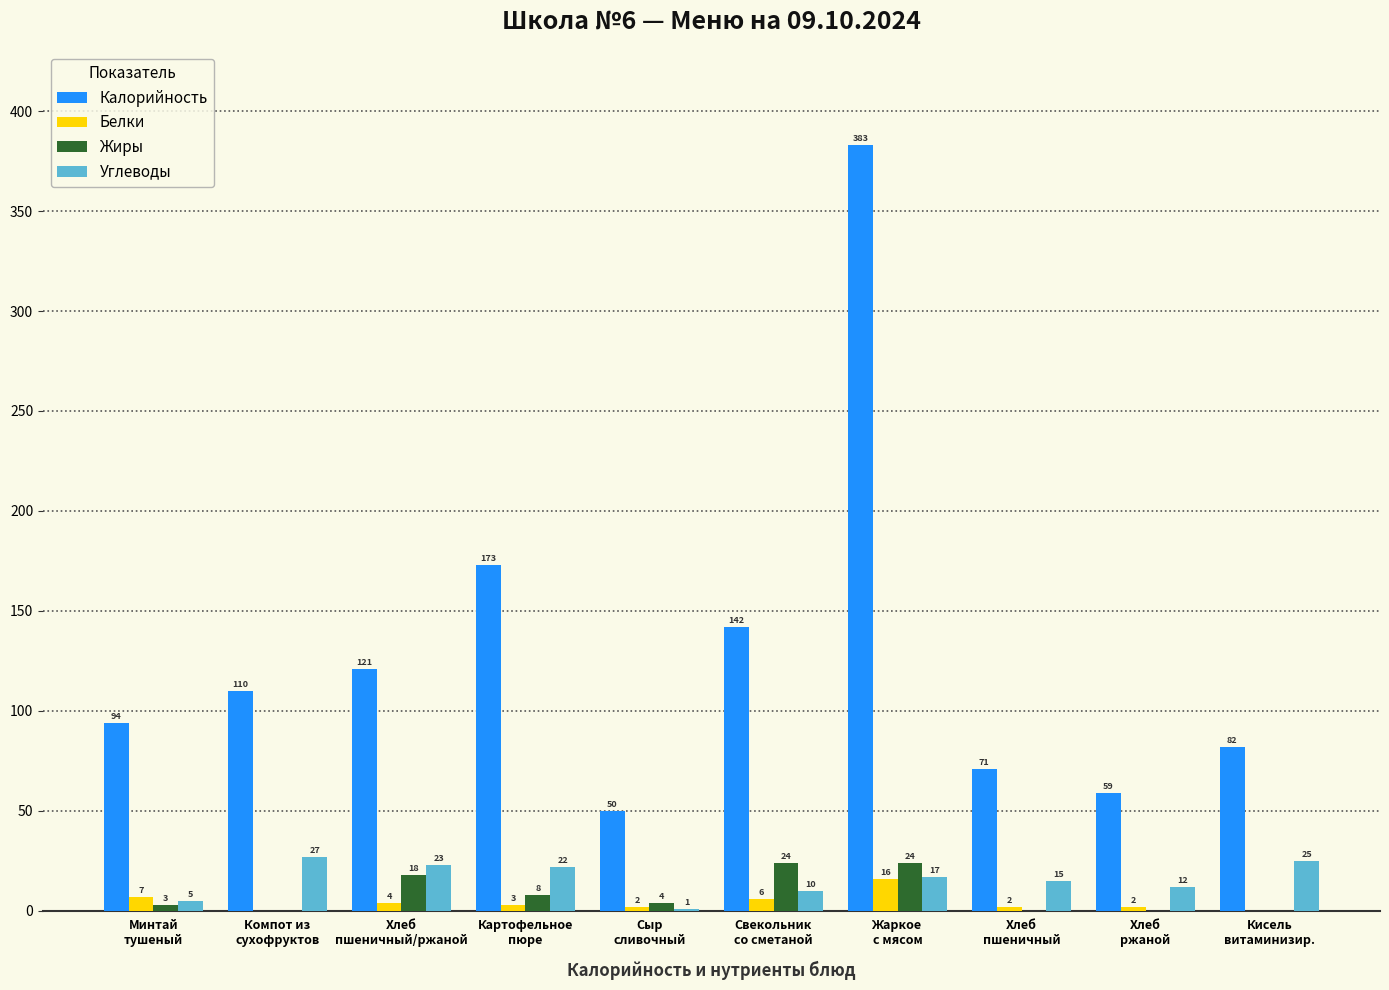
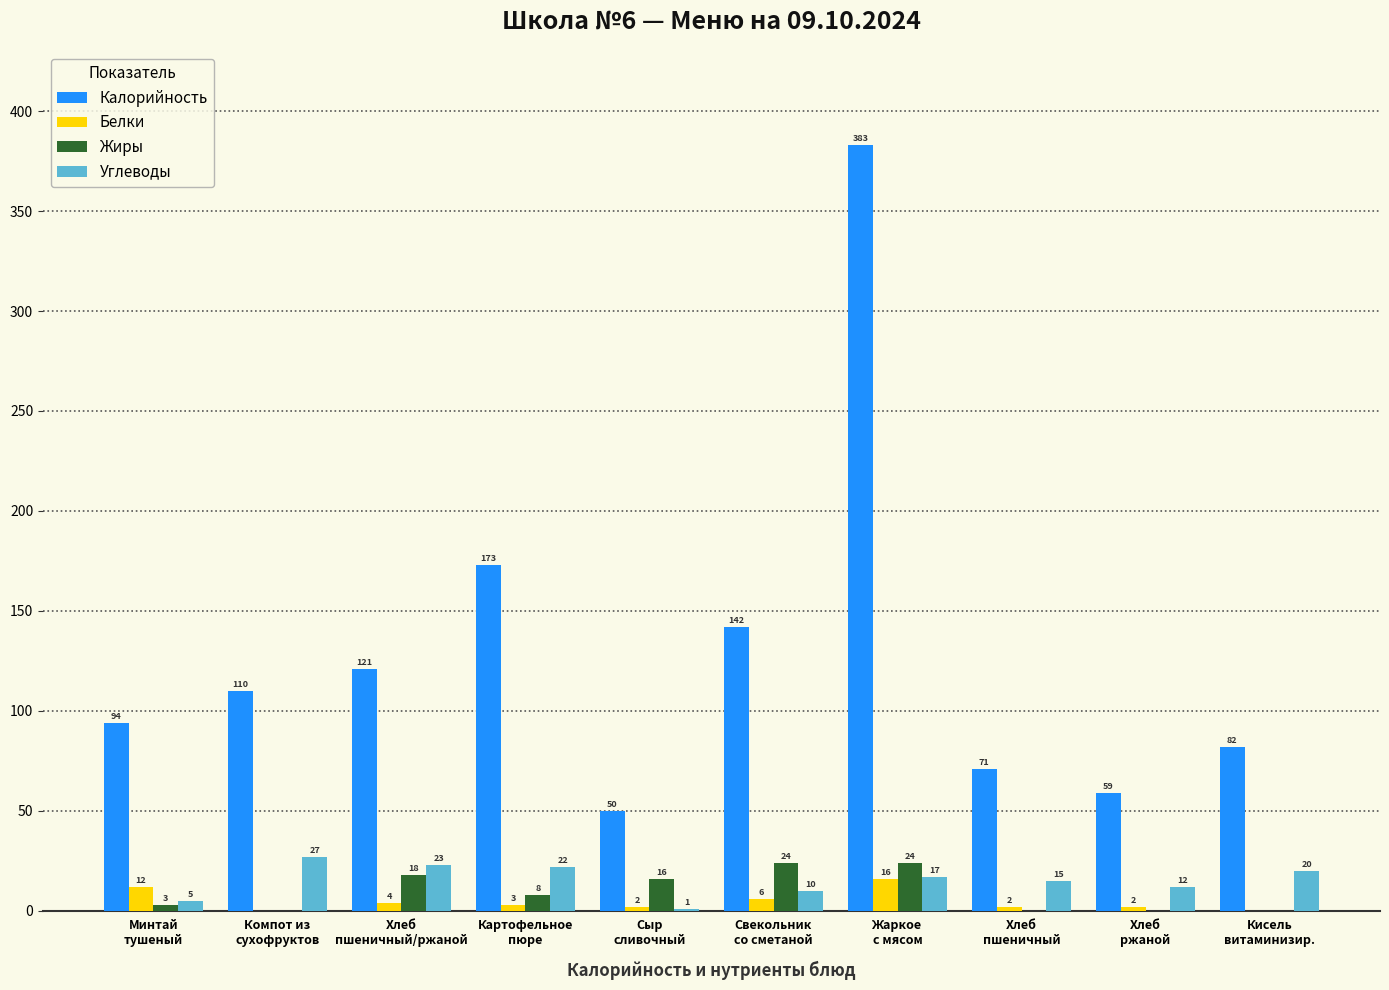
  {
    "Калорийность": {
      "Минтай тушеный": 94,
      "Компот из сухофруктов": 110,
      "Хлеб пшеничный/ржаной": 121,
      "Картофельное пюре": 173,
      "Сыр сливочный": 50,
      "Свекольник со сметаной": 142,
      "Жаркое с мясом": 383,
      "Хлеб пшеничный": 71,
      "Хлеб ржаной": 59,
      "Кисель витаминизир.": 82
    },
    "Белки": {
-     "Минтай тушеный": 7,
+     "Минтай тушеный": 12,
      "Хлеб пшеничный/ржаной": 4,
      "Картофельное пюре": 3,
      "Сыр сливочный": 2,
      "Свекольник со сметаной": 6,
      "Жаркое с мясом": 16,
      "Хлеб пшеничный": 2,
      "Хлеб ржаной": 2
    },
    "Жиры": {
      "Минтай тушеный": 3,
      "Хлеб пшеничный/ржаной": 18,
      "Картофельное пюре": 8,
-     "Сыр сливочный": 4,
+     "Сыр сливочный": 16,
      "Свекольник со сметаной": 24,
      "Жаркое с мясом": 24
    },
    "Углеводы": {
      "Минтай тушеный": 5,
      "Компот из сухофруктов": 27,
      "Хлеб пшеничный/ржаной": 23,
      "Картофельное пюре": 22,
      "Сыр сливочный": 1,
      "Свекольник со сметаной": 10,
      "Жаркое с мясом": 17,
      "Хлеб пшеничный": 15,
      "Хлеб ржаной": 12,
-     "Кисель витаминизир.": 25
+     "Кисель витаминизир.": 20
    }
  }
